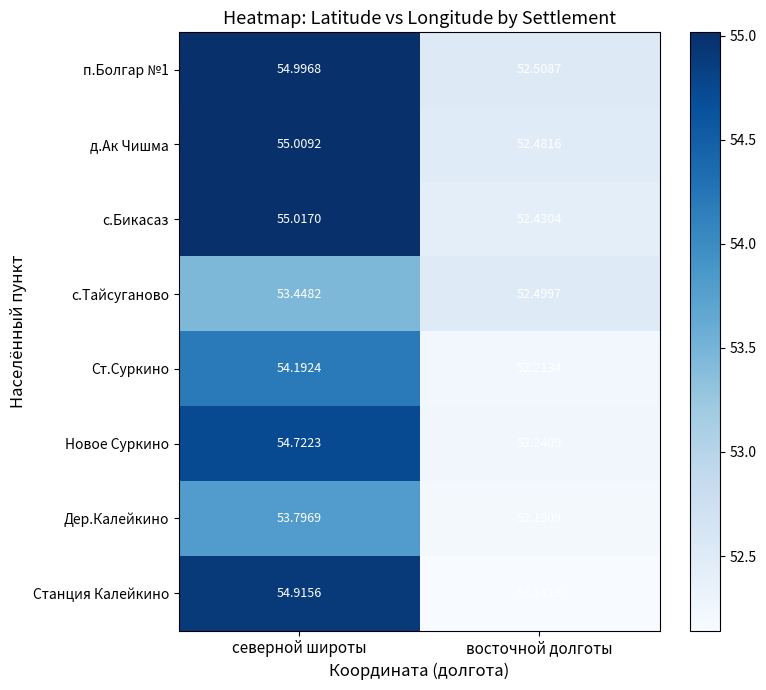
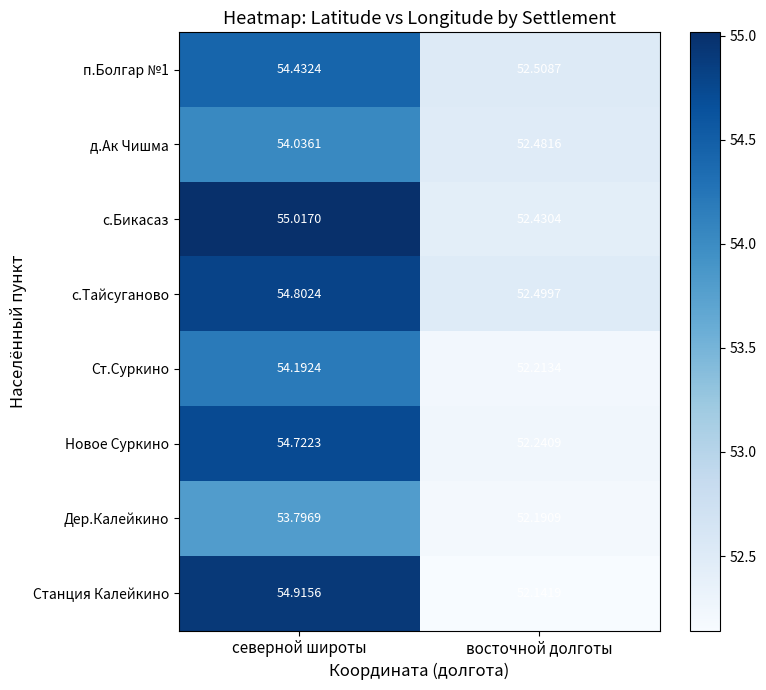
  {
    "п.Болгар №1": {
-     "северной широты": 54.9968
+     "северной широты": 54.4324
    },
    "д.Ак Чишма": {
-     "северной широты": 55.0092
+     "северной широты": 54.0361
    },
    "с.Бикасаз": {
      "северной широты": 55.0170
    },
    "с.Тайсуганово": {
-     "северной широты": 53.4482
+     "северной широты": 54.8024
    },
    "Ст.Суркино": {
      "северной широты": 54.1924
    },
    "Новое Суркино": {
      "северной широты": 54.7223
    },
    "Дер.Калейкино": {
      "северной широты": 53.7969
    },
    "Станция Калейкино": {
      "северной широты": 54.9156
    }
  }
